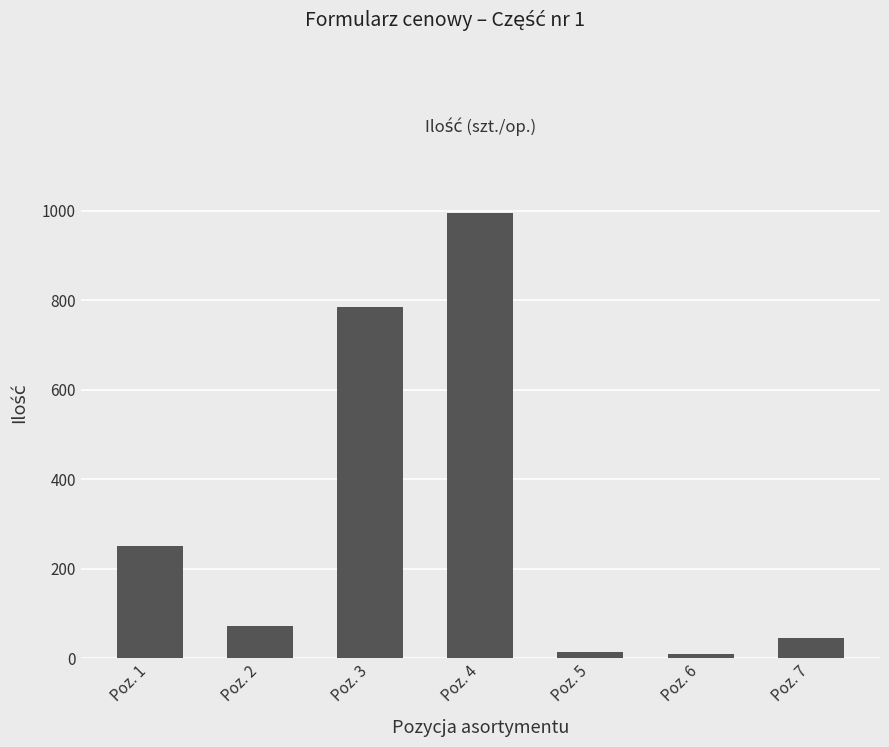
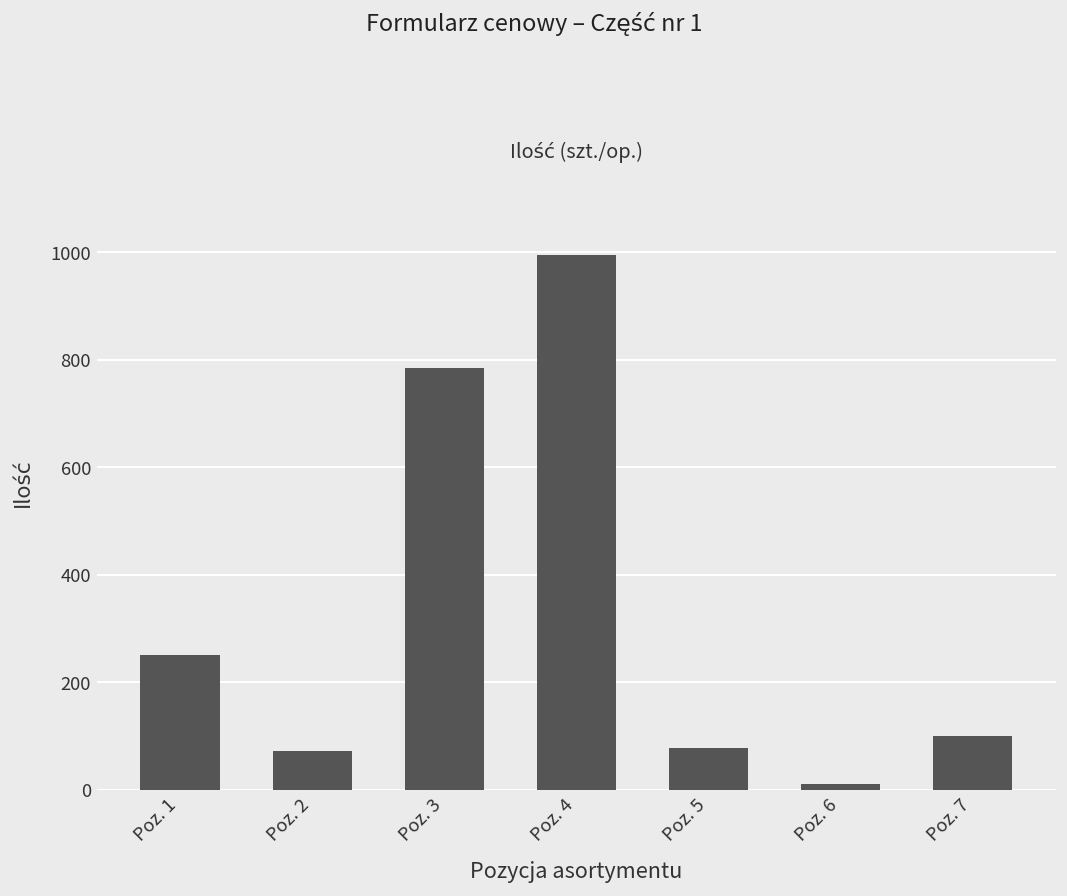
  {
    "Poz. 1": 250,
    "Poz. 2": 70,
    "Poz. 3": 780,
    "Poz. 4": 1000,
-   "Poz. 5": 20,
+   "Poz. 5": 80,
    "Poz. 6": 10,
-   "Poz. 7": 50
+   "Poz. 7": 100
  }
